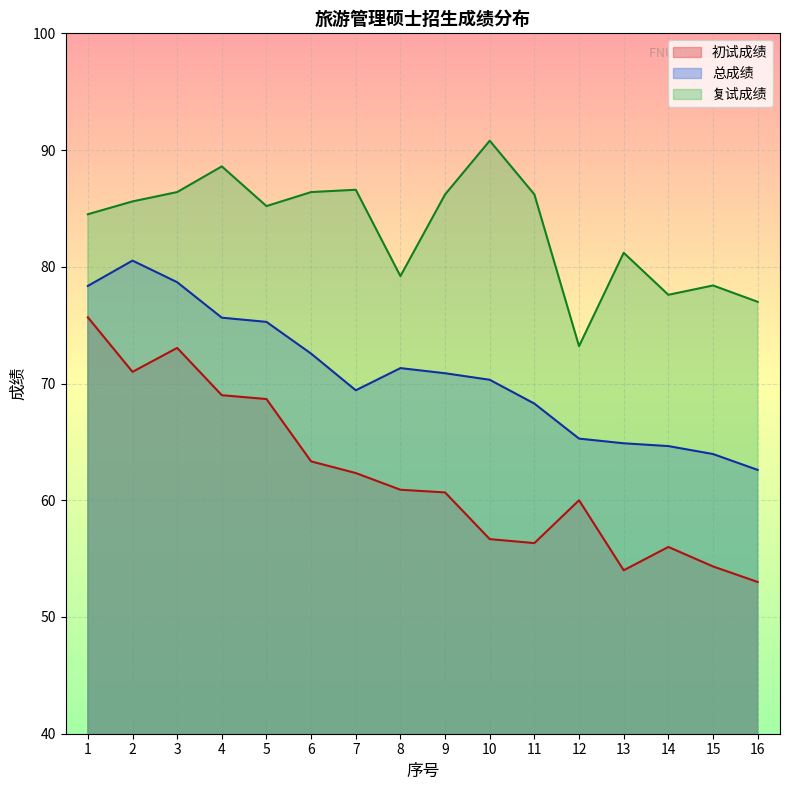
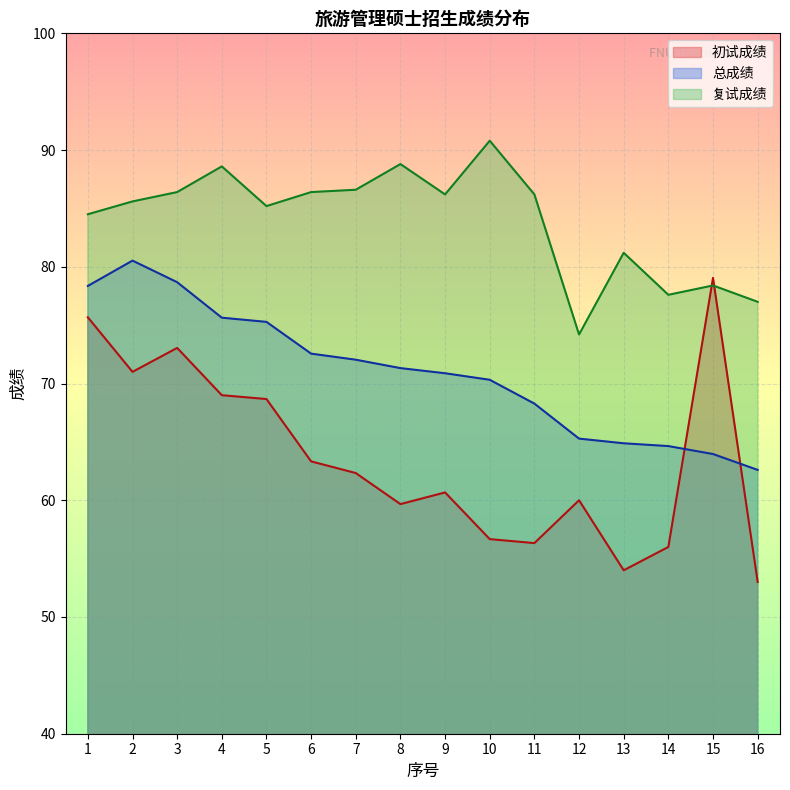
  {
    "初试成绩": {
      "1": 75.7,
      "2": 71.0,
      "3": 73.1,
      "4": 69.0,
      "5": 68.7,
      "6": 63.3,
      "7": 62.3,
-     "8": 60.9,
+     "8": 59.7,
      "9": 60.7,
      "10": 56.7,
      "11": 56.3,
      "12": 60.0,
      "13": 54.0,
      "14": 56.0,
-     "15": 54.3,
+     "15": 79.1,
      "16": 53.0
    },
    "总成绩": {
      "1": 78.4,
      "2": 80.5,
      "3": 78.7,
      "4": 75.6,
      "5": 75.3,
      "6": 72.6,
-     "7": 69.4,
+     "7": 72.0,
      "8": 71.3,
      "9": 70.9,
      "10": 70.3,
      "11": 68.3,
      "12": 65.3,
      "13": 64.9,
      "14": 64.6,
      "15": 64.0,
      "16": 62.6
    },
    "复试成绩": {
      "1": 84.5,
      "2": 85.6,
      "3": 86.4,
      "4": 88.6,
      "5": 85.2,
      "6": 86.4,
      "7": 86.6,
-     "8": 79.2,
+     "8": 88.8,
      "9": 86.2,
      "10": 90.8,
      "11": 86.2,
-     "12": 73.2,
+     "12": 74.2,
      "13": 81.2,
      "14": 77.6,
      "15": 78.4,
      "16": 77.0
    }
  }
